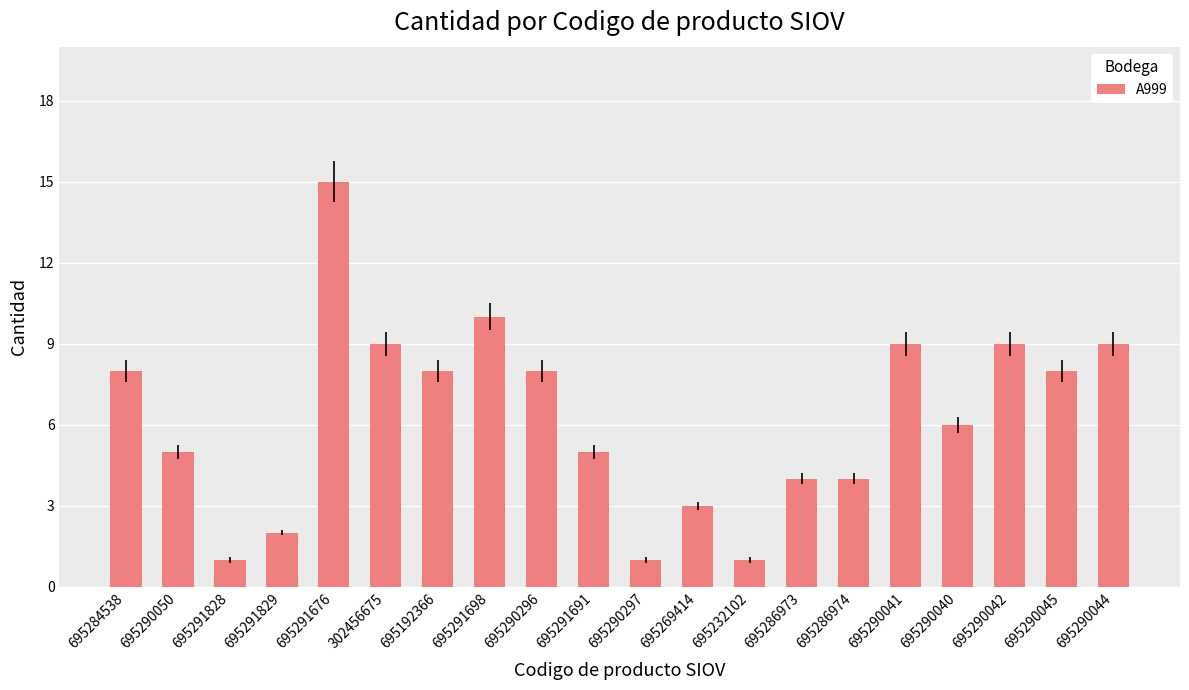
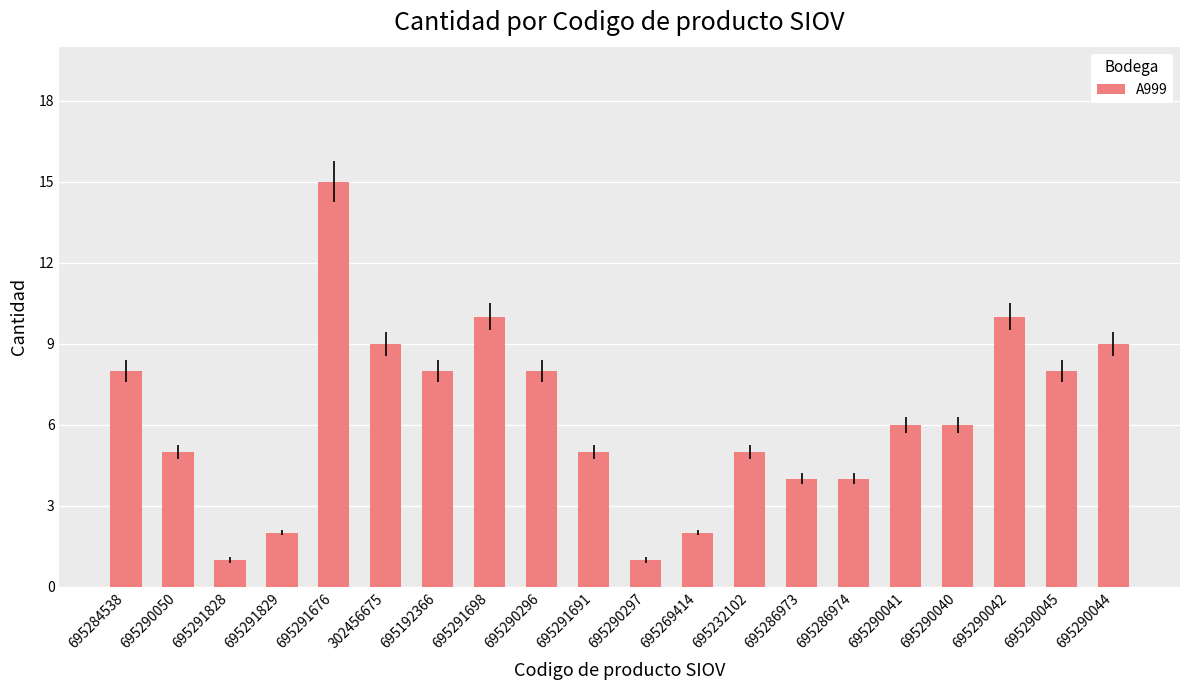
  {
    "695284538": 8,
    "695290050": 5,
    "695291828": 1,
    "695291829": 2,
    "695291676": 15,
    "302456675": 9,
    "695192366": 8,
    "695291698": 10,
    "695290296": 8,
    "695291691": 5,
    "695290297": 1,
-   "695269414": 3,
-   "695232102": 1,
+   "695269414": 2,
+   "695232102": 5,
    "695286973": 4,
    "695286974": 4,
-   "695290041": 9,
+   "695290041": 6,
    "695290040": 6,
-   "695290042": 9,
+   "695290042": 10,
    "695290045": 8,
    "695290044": 9
  }
